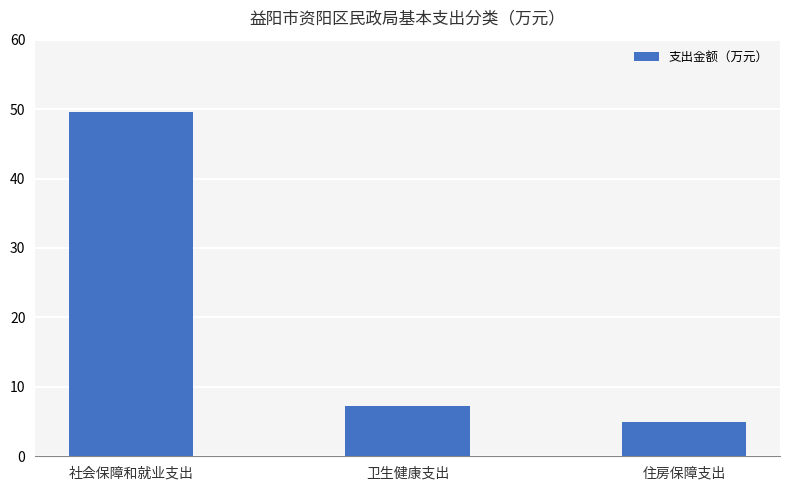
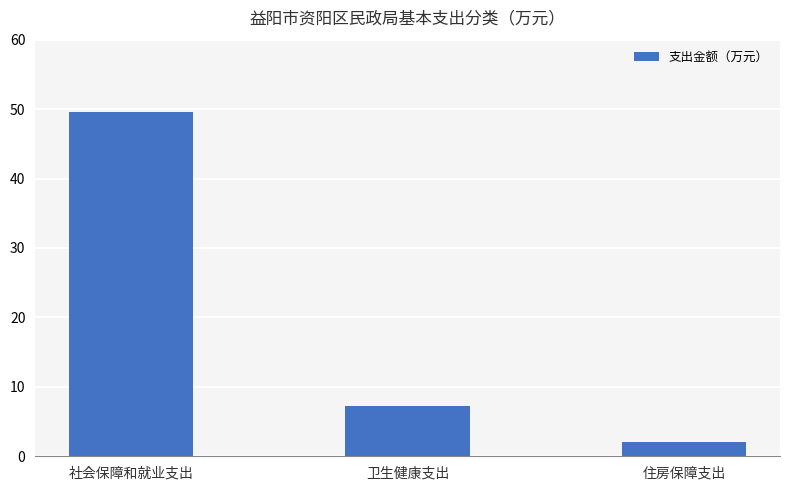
  {
    "社会保障和就业支出": 50,
    "卫生健康支出": 7,
-   "住房保障支出": 5
+   "住房保障支出": 2
  }
